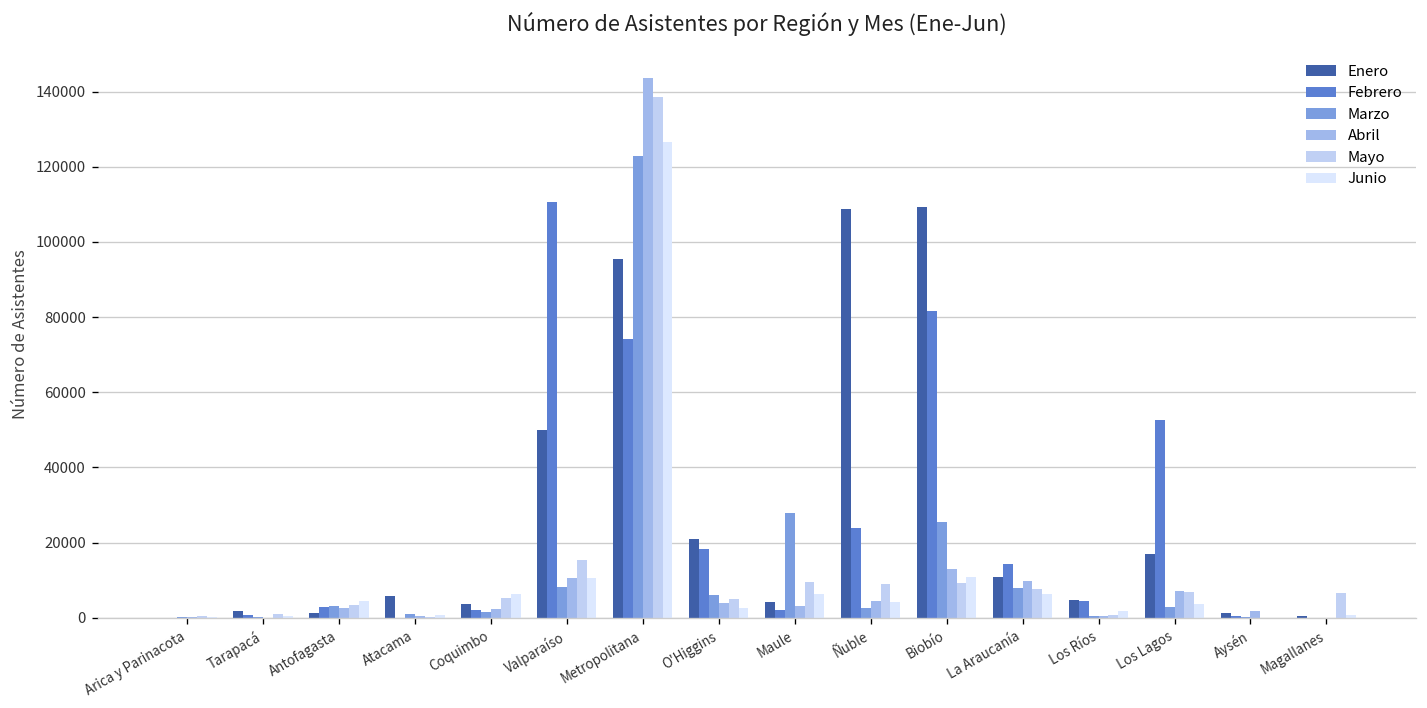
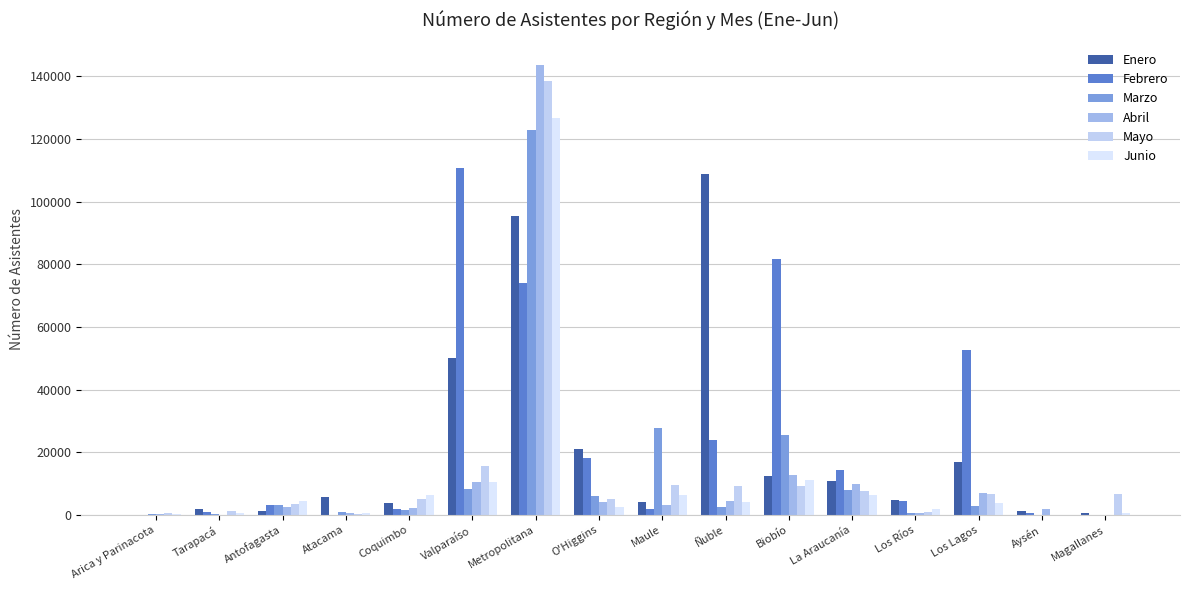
  {
    "Enero": {
      "Arica y Parinacota": 0,
      "Tarapacá": 2000,
      "Antofagasta": 1000,
      "Atacama": 6000,
      "Coquimbo": 4000,
      "Valparaíso": 50000,
      "Metropolitana": 96000,
      "O'Higgins": 21000,
      "Maule": 4000,
      "Ñuble": 109000,
-     "Biobío": 109000,
+     "Biobío": 12000,
      "La Araucanía": 11000,
      "Los Ríos": 5000,
      "Los Lagos": 17000,
      "Aysén": 1000
    }
  }
